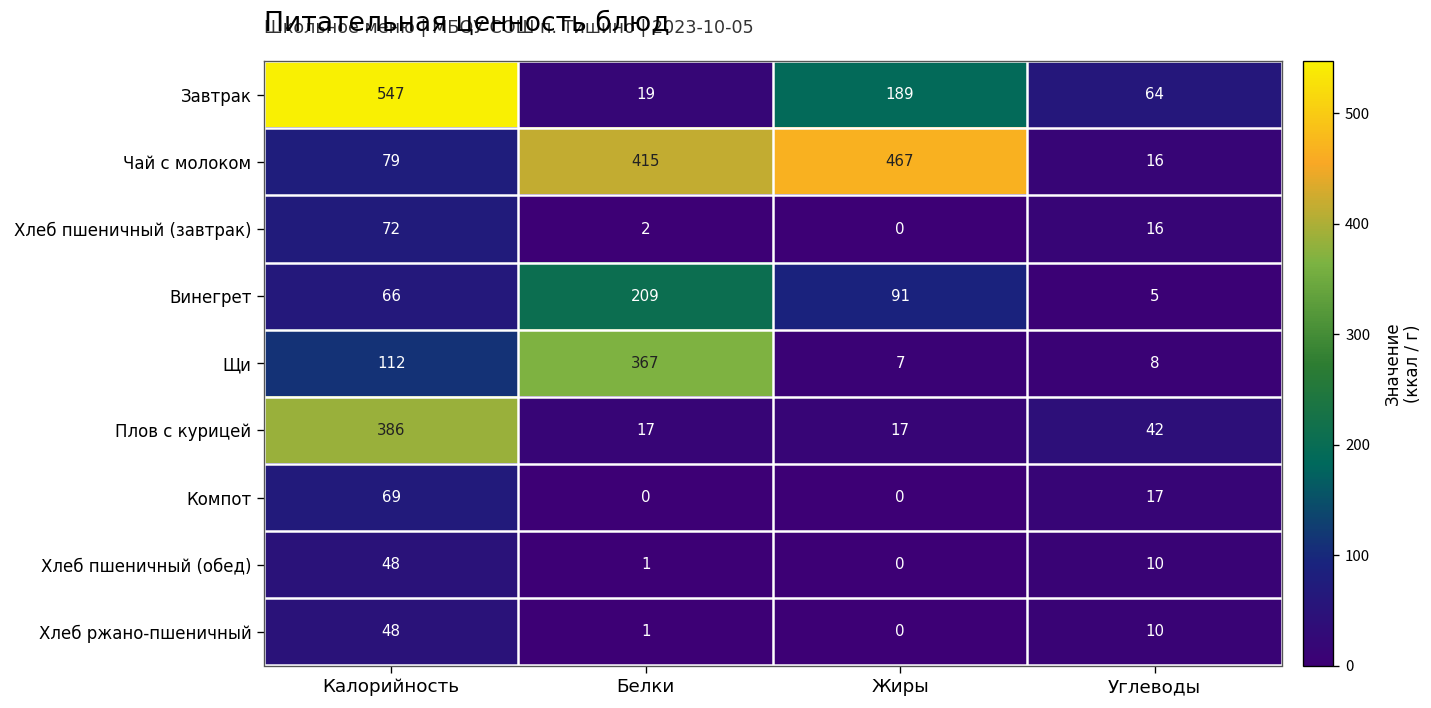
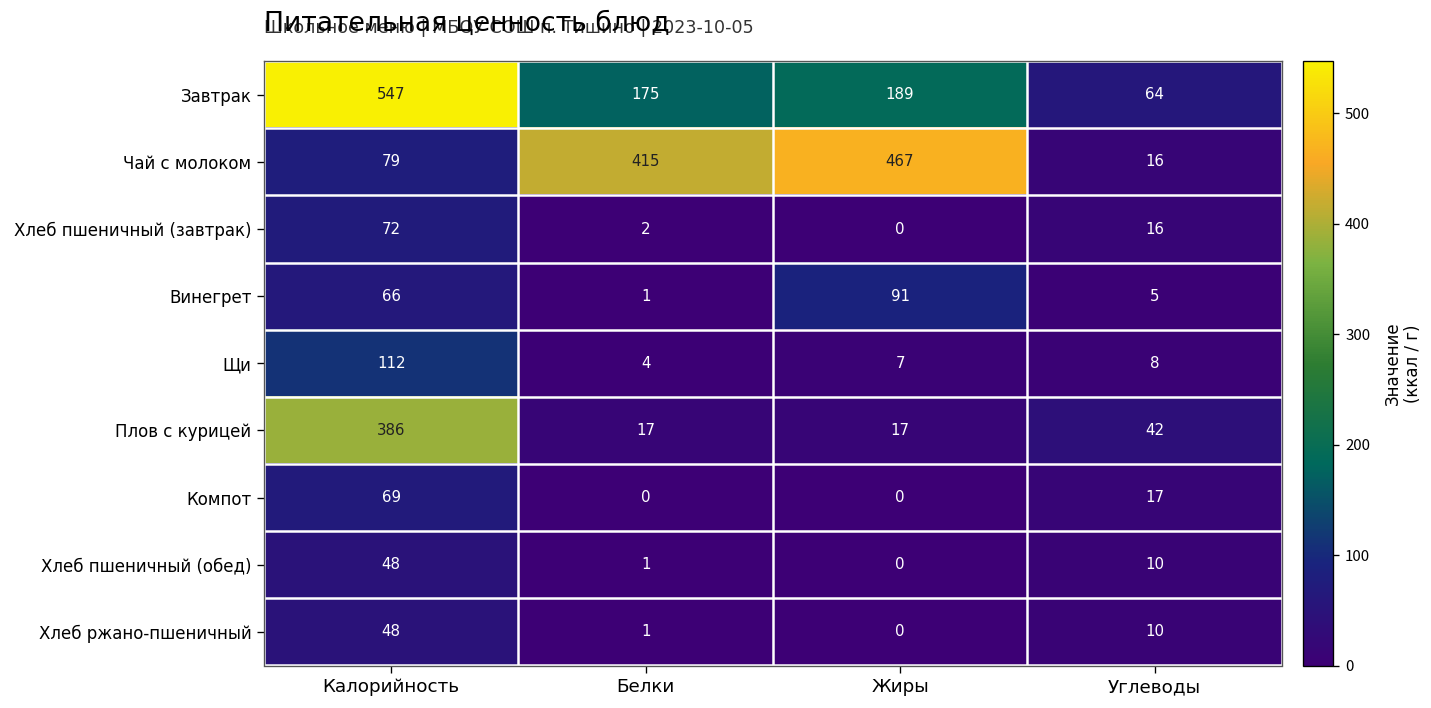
  {
    "Завтрак": {
      "Калорийность": 547,
-     "Белки": 19,
+     "Белки": 175,
      "Жиры": 189,
      "Углеводы": 64
    },
    "Чай с молоком": {
      "Калорийность": 79,
      "Белки": 415,
      "Жиры": 467,
      "Углеводы": 16
    },
    "Хлеб пшеничный (завтрак)": {
      "Калорийность": 72,
      "Белки": 2,
      "Жиры": 0,
      "Углеводы": 16
    },
    "Винегрет": {
      "Калорийность": 66,
-     "Белки": 209,
+     "Белки": 1,
      "Жиры": 91,
      "Углеводы": 5
    },
    "Щи": {
      "Калорийность": 112,
-     "Белки": 367,
+     "Белки": 4,
      "Жиры": 7,
      "Углеводы": 8
    },
    "Плов с курицей": {
      "Калорийность": 386,
      "Белки": 17,
      "Жиры": 17,
      "Углеводы": 42
    },
    "Компот": {
      "Калорийность": 69,
      "Белки": 0,
      "Жиры": 0,
      "Углеводы": 17
    },
    "Хлеб пшеничный (обед)": {
      "Калорийность": 48,
      "Белки": 1,
      "Жиры": 0,
      "Углеводы": 10
    },
    "Хлеб ржано-пшеничный": {
      "Калорийность": 48,
      "Белки": 1,
      "Жиры": 0,
      "Углеводы": 10
    }
  }
